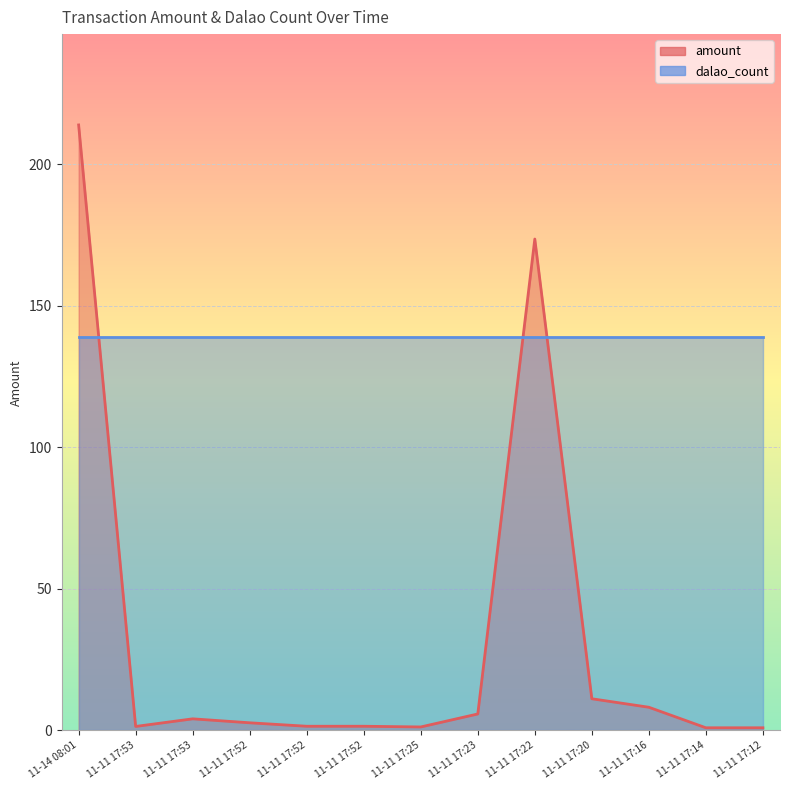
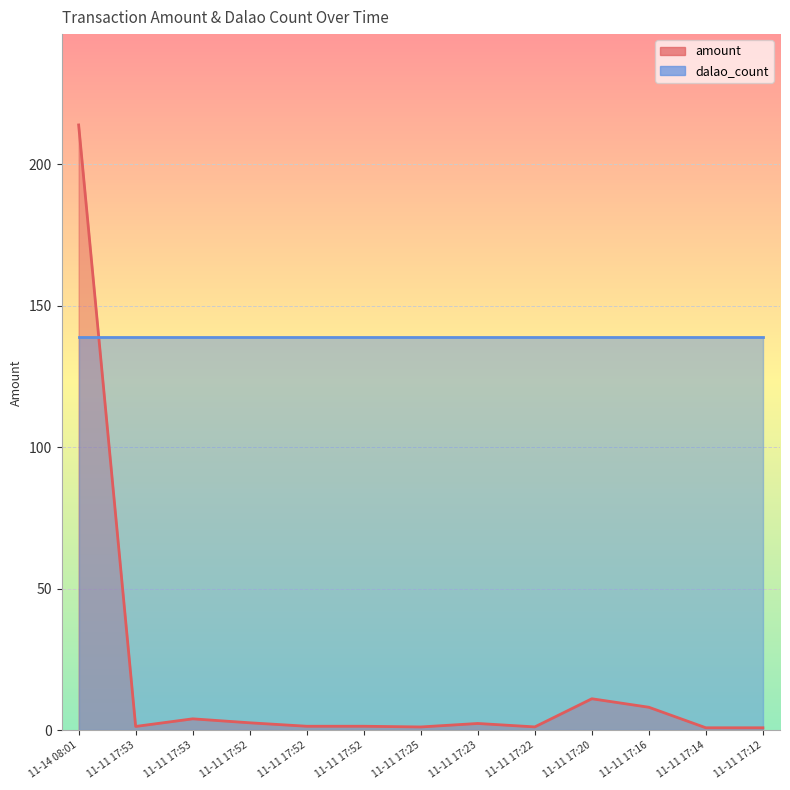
  {
    "amount": {
      "11-14 08:01": 214,
      "11-11 17:25": 1,
-     "11-11 17:23": 6,
-     "11-11 17:22": 174,
+     "11-11 17:23": 2,
+     "11-11 17:22": 1,
      "11-11 17:20": 11,
      "11-11 17:16": 8,
      "11-11 17:14": 1,
      "11-11 17:12": 1
    },
    "dalao_count": {
      "11-14 08:01": 139,
      "11-11 17:25": 139,
      "11-11 17:23": 139,
      "11-11 17:22": 139,
      "11-11 17:20": 139,
      "11-11 17:16": 139,
      "11-11 17:14": 139,
      "11-11 17:12": 139
    }
  }
